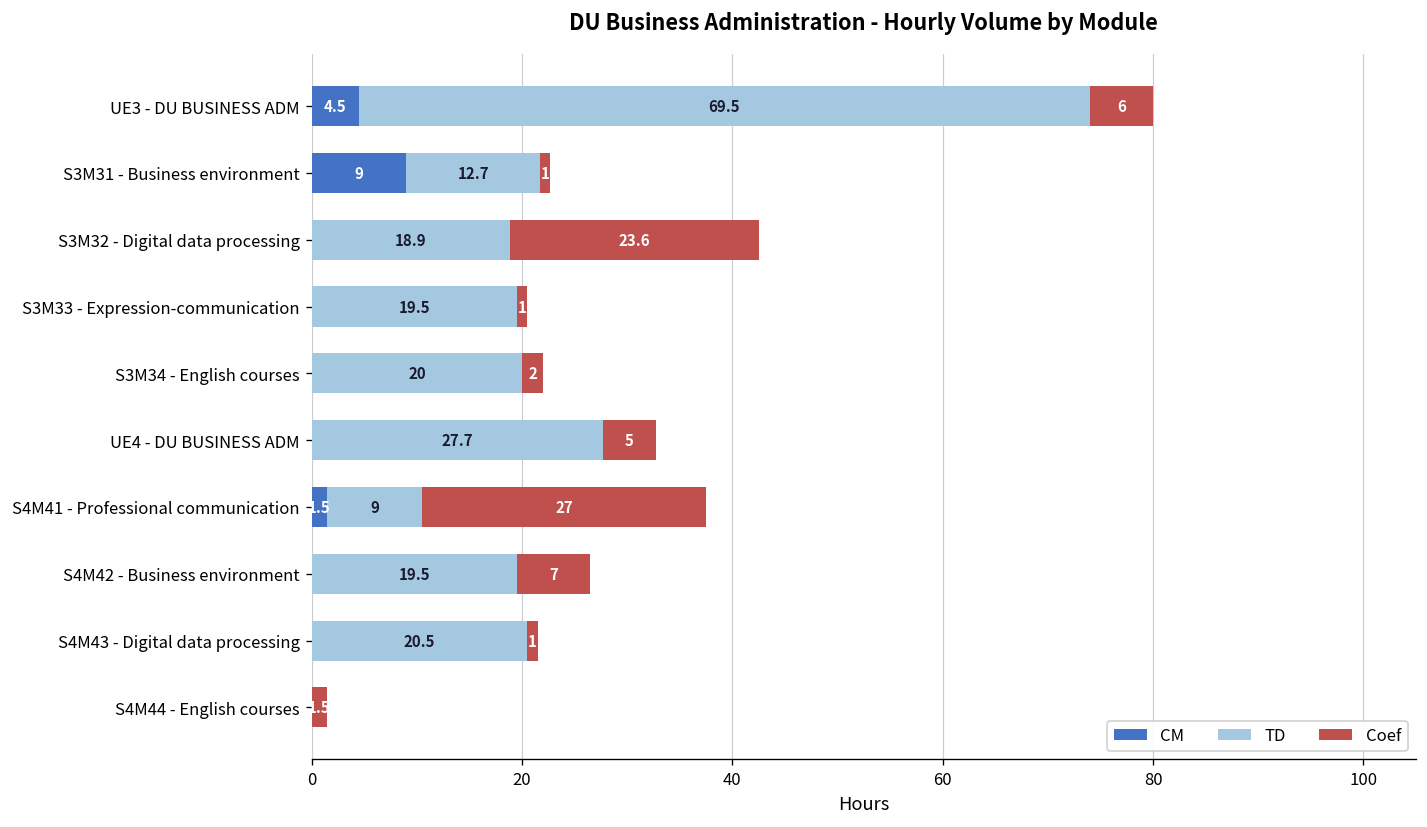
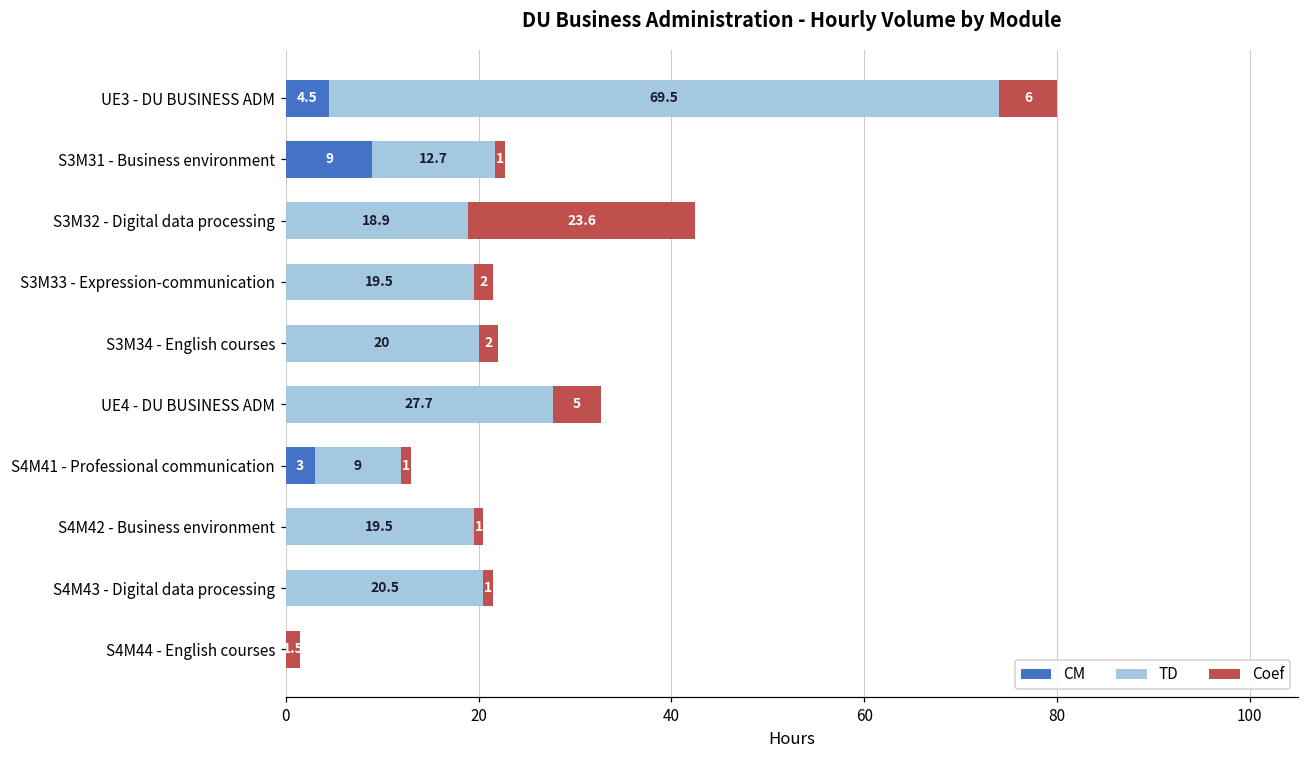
  {
    "CM": {
      "UE3 - DU BUSINESS ADM": 4.5,
      "S3M31 - Business environment": 9,
-     "S4M41 - Professional communication": 1.5
+     "S4M41 - Professional communication": 3
    },
    "TD": {
      "UE3 - DU BUSINESS ADM": 69.5,
      "S3M31 - Business environment": 12.7,
      "S3M32 - Digital data processing": 18.9,
      "S3M33 - Expression-communication": 19.5,
      "S3M34 - English courses": 20,
      "UE4 - DU BUSINESS ADM": 27.7,
      "S4M41 - Professional communication": 9,
      "S4M42 - Business environment": 19.5,
      "S4M43 - Digital data processing": 20.5
    },
    "Coef": {
      "UE3 - DU BUSINESS ADM": 6,
      "S3M31 - Business environment": 1,
      "S3M32 - Digital data processing": 23.6,
-     "S3M33 - Expression-communication": 1,
+     "S3M33 - Expression-communication": 2,
      "S3M34 - English courses": 2,
      "UE4 - DU BUSINESS ADM": 5,
-     "S4M41 - Professional communication": 27,
-     "S4M42 - Business environment": 7,
+     "S4M41 - Professional communication": 1,
+     "S4M42 - Business environment": 1,
      "S4M43 - Digital data processing": 1,
      "S4M44 - English courses": 1.5
    }
  }
